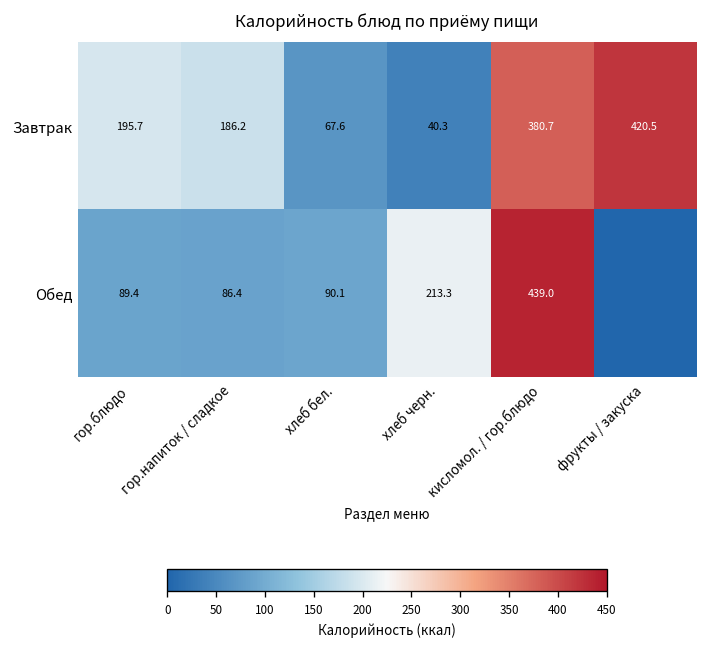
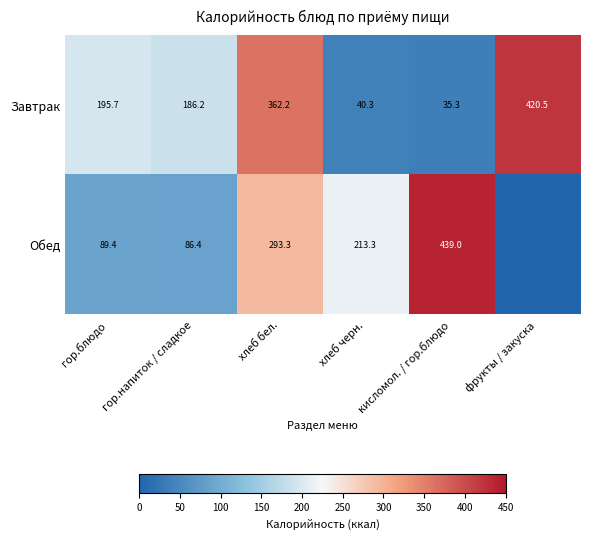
  {
    "Завтрак": {
      "гор.блюдо": 195.7,
      "гор.напиток / сладкое": 186.2,
-     "хлеб бел.": 67.6,
+     "хлеб бел.": 362.2,
      "хлеб черн.": 40.3,
-     "кисломол. / гор.блюдо": 380.7,
+     "кисломол. / гор.блюдо": 35.3,
      "фрукты / закуска": 420.5
    },
    "Обед": {
      "гор.блюдо": 89.4,
      "гор.напиток / сладкое": 86.4,
-     "хлеб бел.": 90.1,
+     "хлеб бел.": 293.3,
      "хлеб черн.": 213.3,
      "кисломол. / гор.блюдо": 439.0
    }
  }
